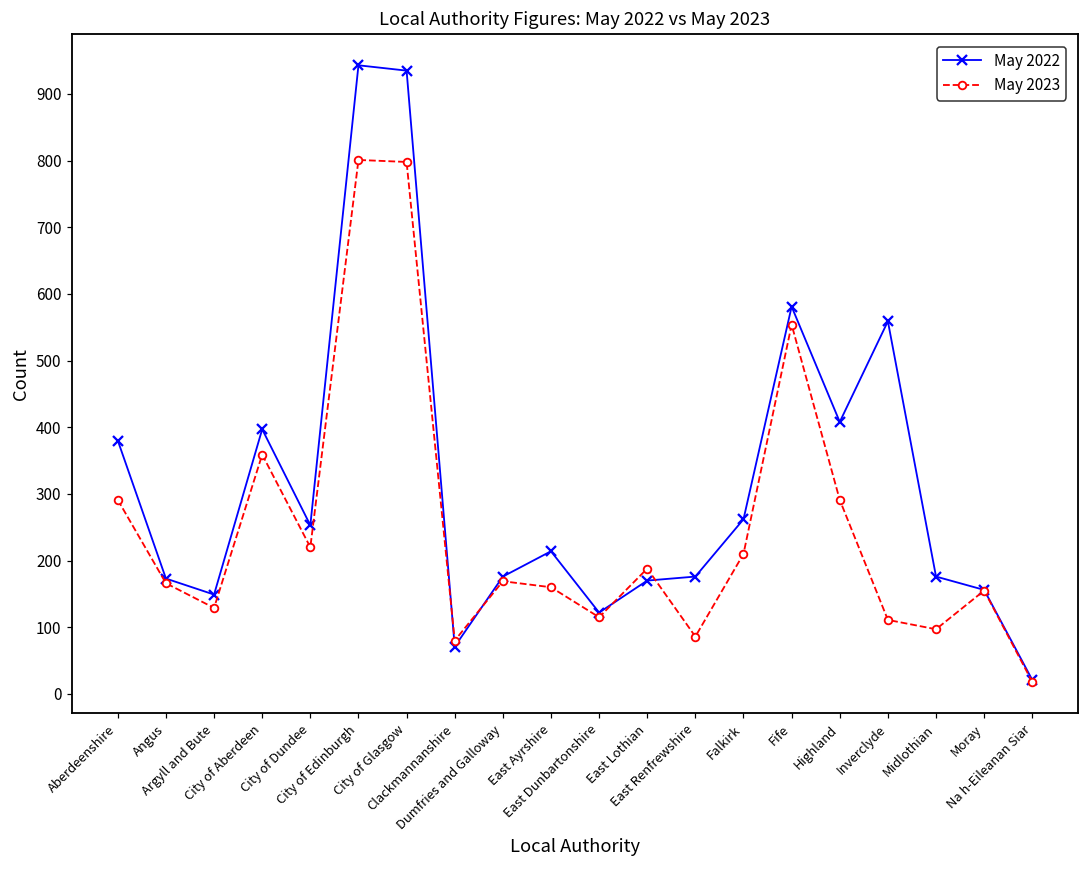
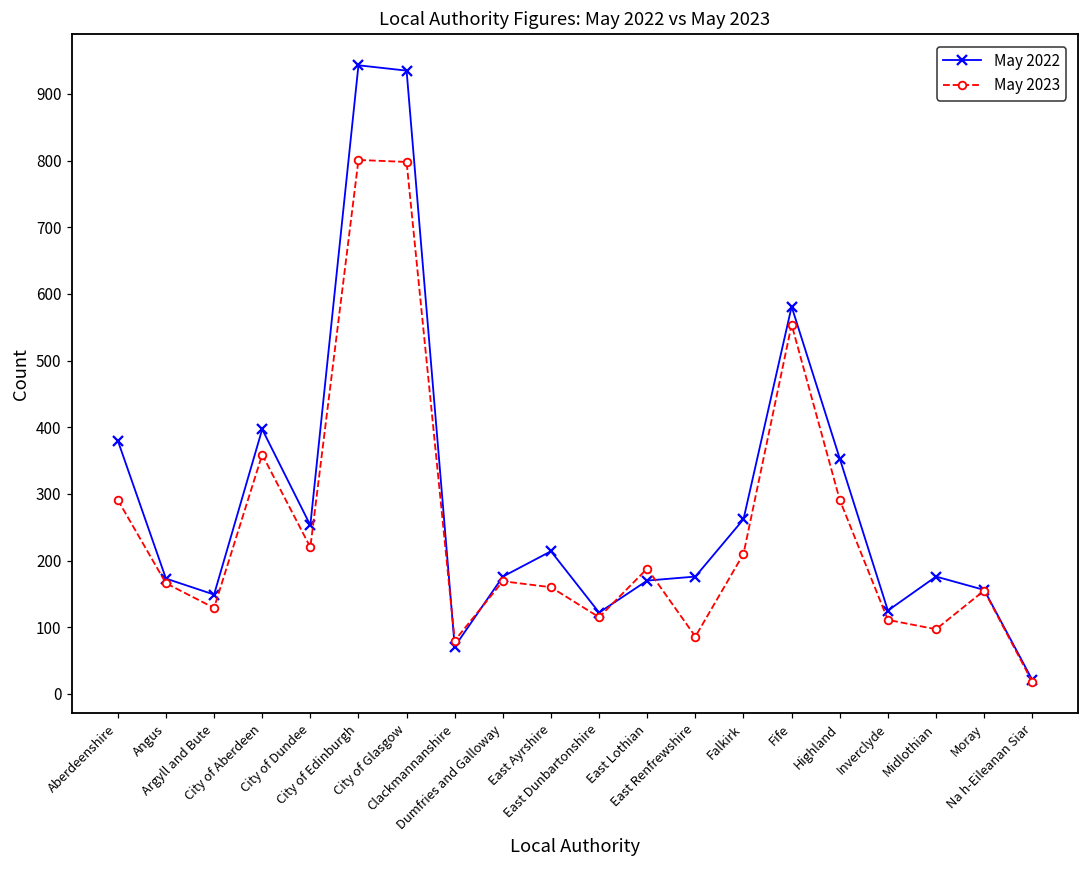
  {
    "May 2022": {
      "Aberdeenshire": 380,
      "Angus": 170,
      "Argyll and Bute": 150,
      "City of Aberdeen": 400,
      "City of Dundee": 250,
      "City of Edinburgh": 940,
      "City of Glasgow": 940,
      "Clackmannanshire": 70,
      "Dumfries and Galloway": 180,
      "East Ayrshire": 210,
      "East Dunbartonshire": 120,
      "East Lothian": 170,
      "East Renfrewshire": 180,
      "Falkirk": 260,
      "Fife": 580,
-     "Highland": 410,
-     "Inverclyde": 560,
+     "Highland": 350,
+     "Inverclyde": 130,
      "Midlothian": 180
    },
    "May 2023": {
      "Aberdeenshire": 290,
      "Angus": 170,
      "Argyll and Bute": 130,
      "City of Aberdeen": 360,
      "City of Dundee": 220,
      "City of Edinburgh": 800,
      "City of Glasgow": 800,
      "Clackmannanshire": 80,
      "Dumfries and Galloway": 170,
      "East Ayrshire": 160,
      "East Dunbartonshire": 120,
      "East Lothian": 190,
      "East Renfrewshire": 90,
      "Falkirk": 210,
      "Fife": 550,
      "Highland": 290,
      "Inverclyde": 110,
      "Midlothian": 100
    }
  }
